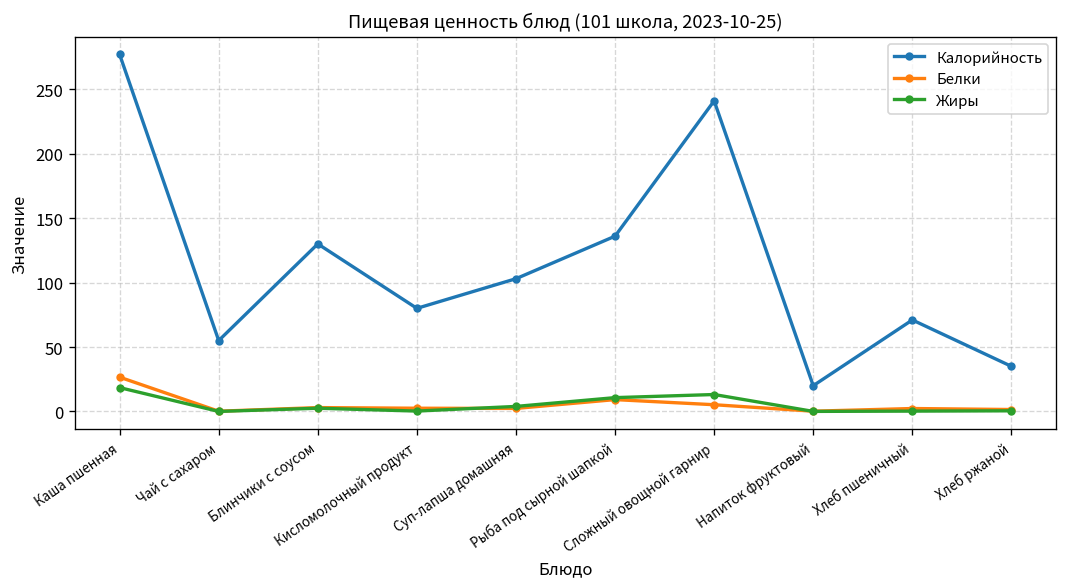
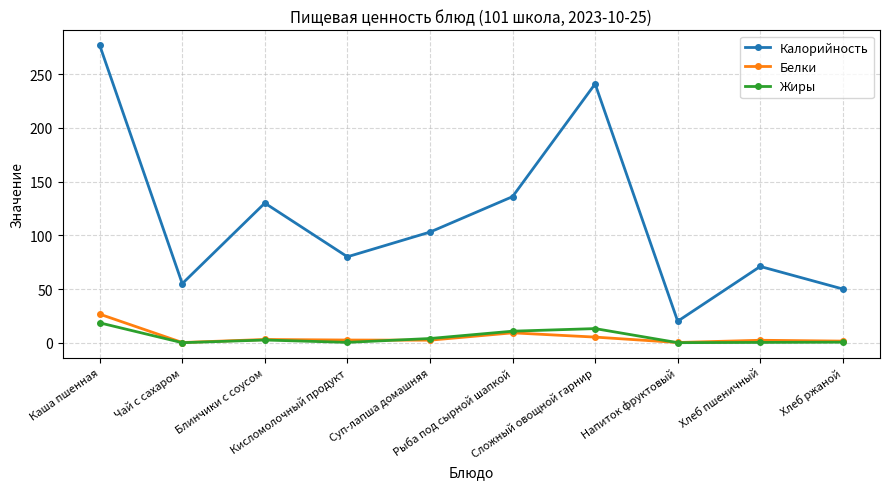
  {
    "Калорийность": {
      "Каша пшенная": 277,
      "Чай с сахаром": 55,
      "Блинчики с соусом": 130,
      "Кисломолочный продукт": 80,
      "Суп-лапша домашняя": 103,
      "Рыба под сырной шапкой": 136,
      "Сложный овощной гарнир": 241,
      "Напиток фруктовый": 20,
      "Хлеб пшеничный": 71,
-     "Хлеб ржаной": 35
+     "Хлеб ржаной": 50
    },
    "Белки": {
      "Каша пшенная": 27,
      "Сложный овощной гарнир": 5
    },
    "Жиры": {
      "Каша пшенная": 19,
      "Сложный овощной гарнир": 13
    }
  }
